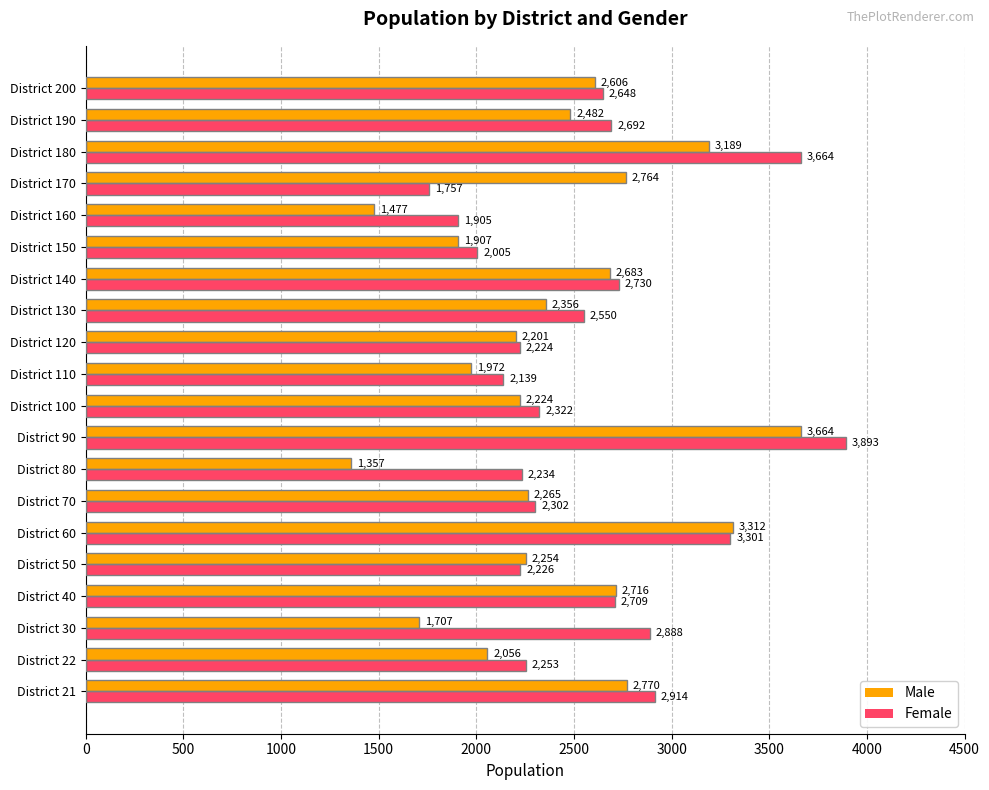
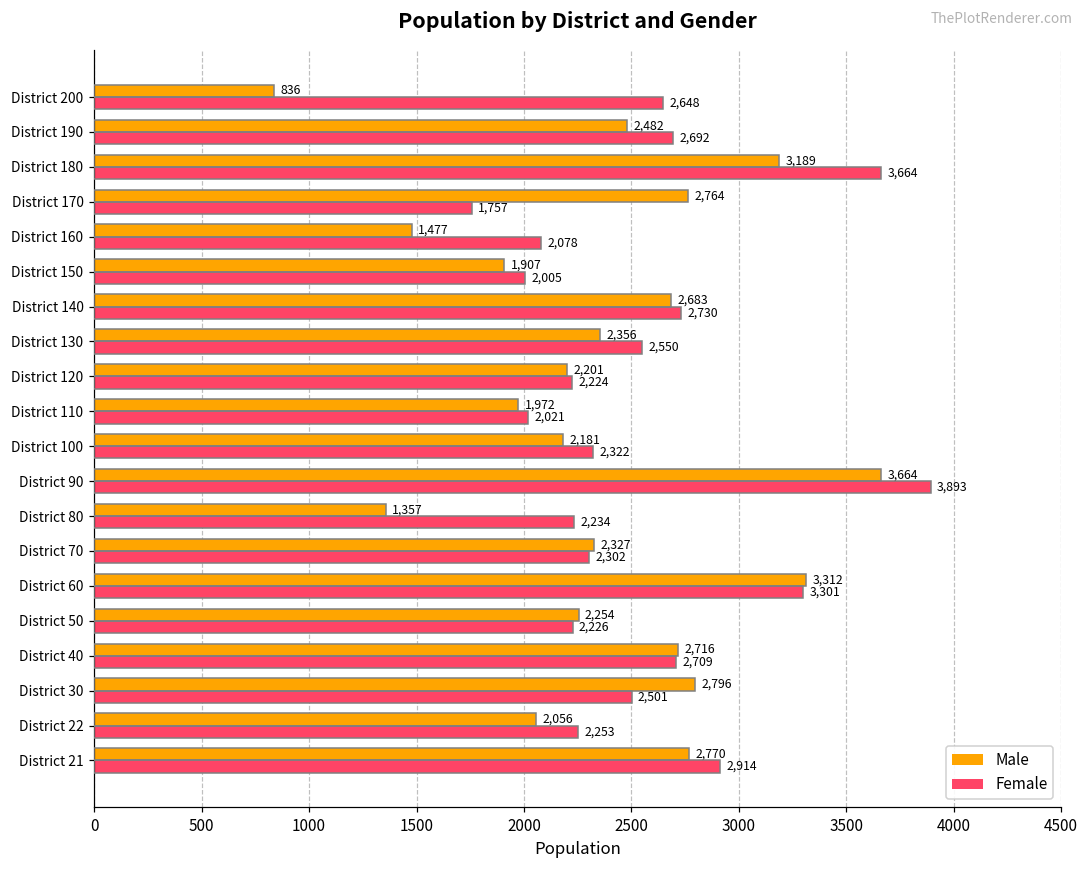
  {
    "Male": {
-     "District 200": "2,606",
+     "District 200": "836",
      "District 190": "2,482",
      "District 180": "3,189",
      "District 170": "2,764",
      "District 160": "1,477",
      "District 150": "1,907",
      "District 140": "2,683",
      "District 130": "2,356",
      "District 120": "2,201",
      "District 110": "1,972",
-     "District 100": "2,224",
+     "District 100": "2,181",
      "District 90": "3,664",
      "District 80": "1,357",
-     "District 70": "2,265",
+     "District 70": "2,327",
      "District 60": "3,312",
      "District 50": "2,254",
      "District 40": "2,716",
-     "District 30": "1,707",
+     "District 30": "2,796",
      "District 22": "2,056",
      "District 21": "2,770"
    },
    "Female": {
      "District 200": "2,648",
      "District 190": "2,692",
      "District 180": "3,664",
      "District 170": "1,757",
-     "District 160": "1,905",
+     "District 160": "2,078",
      "District 150": "2,005",
      "District 140": "2,730",
      "District 130": "2,550",
      "District 120": "2,224",
-     "District 110": "2,139",
+     "District 110": "2,021",
      "District 100": "2,322",
      "District 90": "3,893",
      "District 80": "2,234",
      "District 70": "2,302",
      "District 60": "3,301",
      "District 50": "2,226",
      "District 40": "2,709",
-     "District 30": "2,888",
+     "District 30": "2,501",
      "District 22": "2,253",
      "District 21": "2,914"
    }
  }
